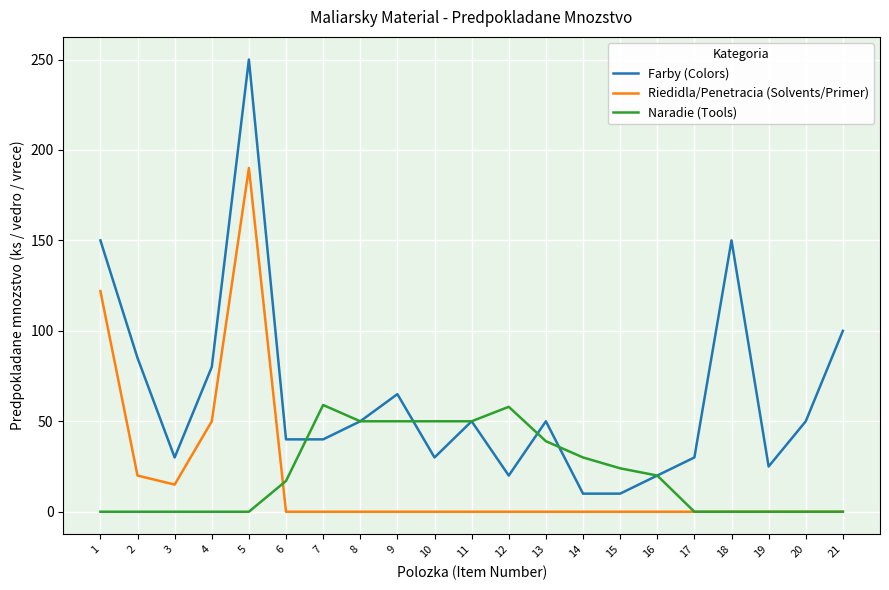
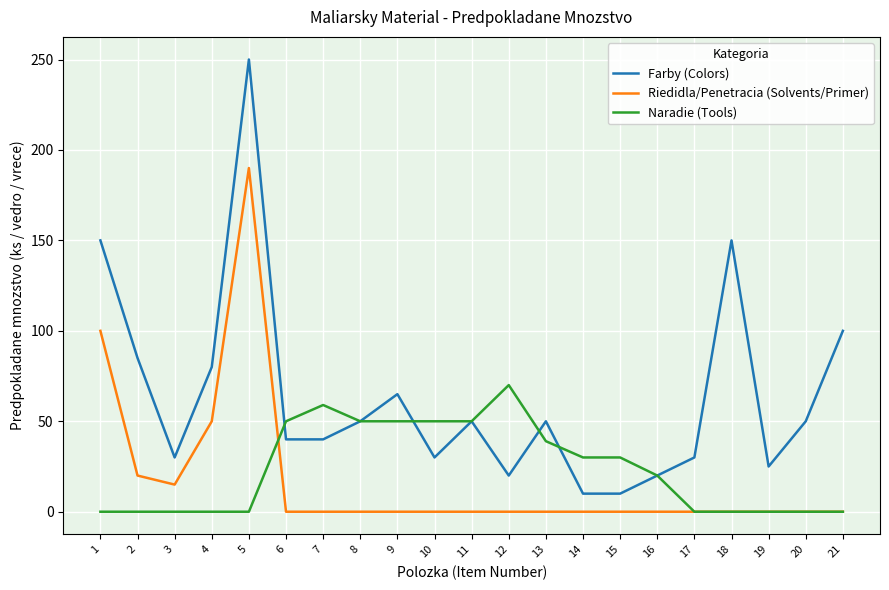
  {
    "Farby (Colors)": {
      "1": 150,
      "2": 85,
      "3": 30,
      "4": 80,
      "5": 250,
      "6": 40,
      "7": 40,
      "9": 65,
      "10": 30,
      "12": 20,
      "13": 50,
      "14": 10,
      "15": 10,
      "17": 30,
      "18": 150,
      "19": 25,
      "20": 50,
      "21": 100
    },
    "Riedidla/Penetracia (Solvents/Primer)": {
-     "1": 122,
+     "1": 100,
      "2": 20,
      "3": 15,
      "4": 50,
      "5": 190,
      "6": 0,
      "7": 0,
      "8": 0,
      "9": 0,
      "10": 0,
      "11": 0,
      "12": 0,
      "13": 0,
      "14": 0,
      "15": 0,
      "16": 0
    },
    "Naradie (Tools)": {
      "1": 0,
      "2": 0,
      "3": 0,
      "4": 0,
      "5": 0,
-     "6": 17,
+     "6": 50,
      "7": 59,
      "9": 50,
      "10": 50,
-     "12": 58,
+     "12": 70,
      "13": 39,
      "14": 30,
-     "15": 24
+     "15": 30
    }
  }
